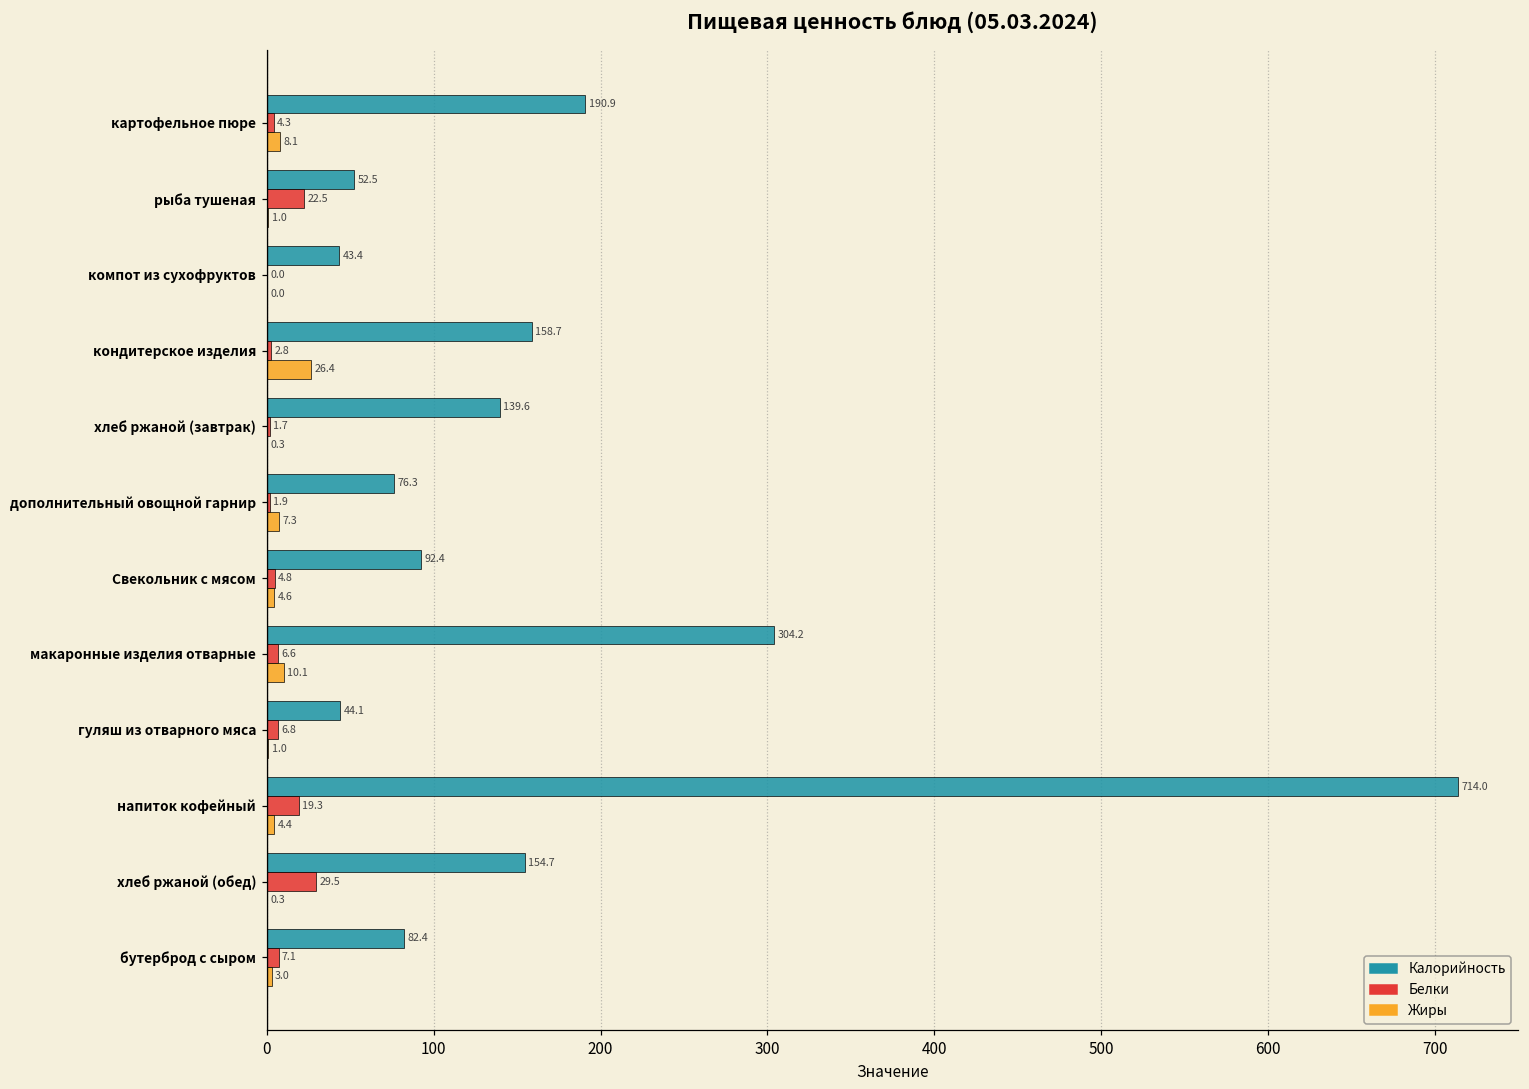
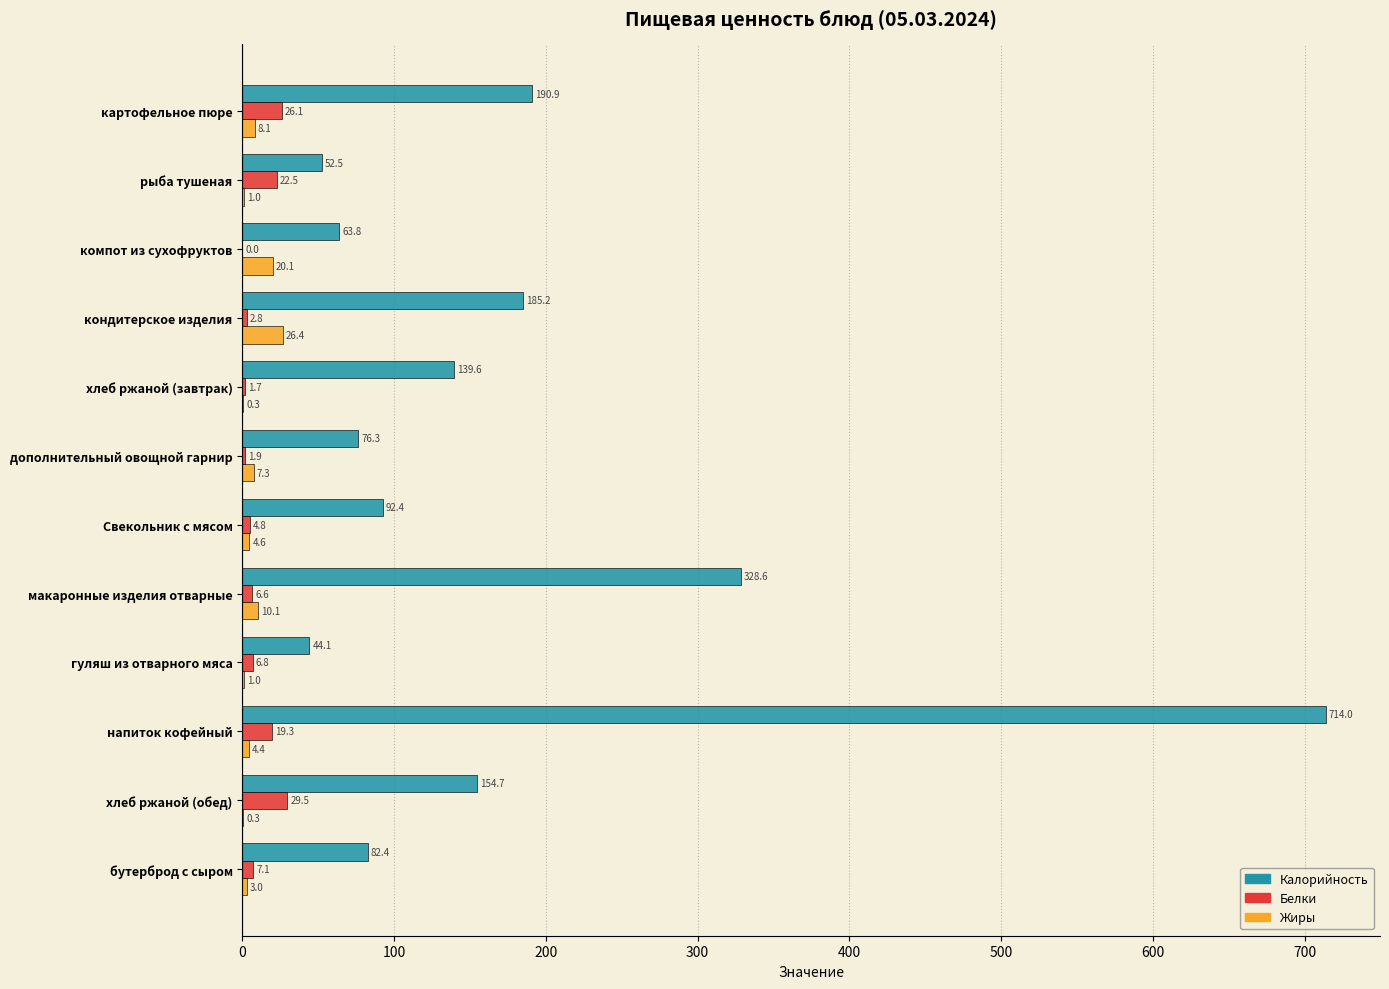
  {
    "Калорийность": {
      "картофельное пюре": 190.9,
      "рыба тушеная": 52.5,
-     "компот из сухофруктов": 43.4,
-     "кондитерское изделия": 158.7,
+     "компот из сухофруктов": 63.8,
+     "кондитерское изделия": 185.2,
      "хлеб ржаной (завтрак)": 139.6,
      "дополнительный овощной гарнир": 76.3,
      "Свекольник с мясом": 92.4,
-     "макаронные изделия отварные": 304.2,
+     "макаронные изделия отварные": 328.6,
      "гуляш из отварного мяса": 44.1,
      "напиток кофейный": 714.0,
      "хлеб ржаной (обед)": 154.7,
      "бутерброд с сыром": 82.4
    },
    "Белки": {
-     "картофельное пюре": 4.3,
+     "картофельное пюре": 26.1,
      "рыба тушеная": 22.5,
      "компот из сухофруктов": 0.0,
      "кондитерское изделия": 2.8,
      "хлеб ржаной (завтрак)": 1.7,
      "дополнительный овощной гарнир": 1.9,
      "Свекольник с мясом": 4.8,
      "макаронные изделия отварные": 6.6,
      "гуляш из отварного мяса": 6.8,
      "напиток кофейный": 19.3,
      "хлеб ржаной (обед)": 29.5,
      "бутерброд с сыром": 7.1
    },
    "Жиры": {
      "картофельное пюре": 8.1,
      "рыба тушеная": 1.0,
-     "компот из сухофруктов": 0.0,
+     "компот из сухофруктов": 20.1,
      "кондитерское изделия": 26.4,
      "хлеб ржаной (завтрак)": 0.3,
      "дополнительный овощной гарнир": 7.3,
      "Свекольник с мясом": 4.6,
      "макаронные изделия отварные": 10.1,
      "гуляш из отварного мяса": 1.0,
      "напиток кофейный": 4.4,
      "хлеб ржаной (обед)": 0.3,
      "бутерброд с сыром": 3.0
    }
  }
